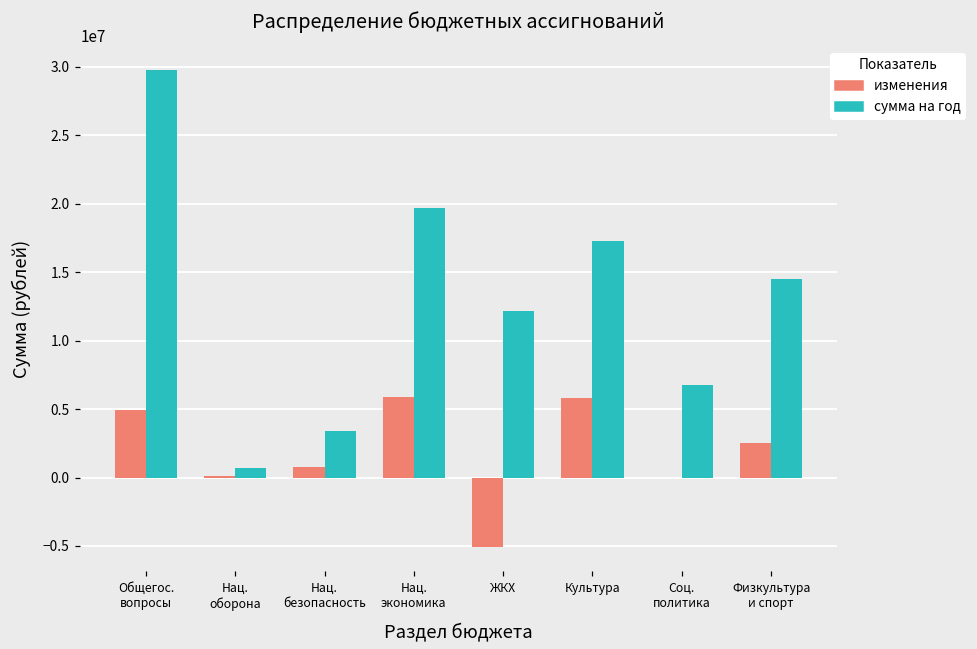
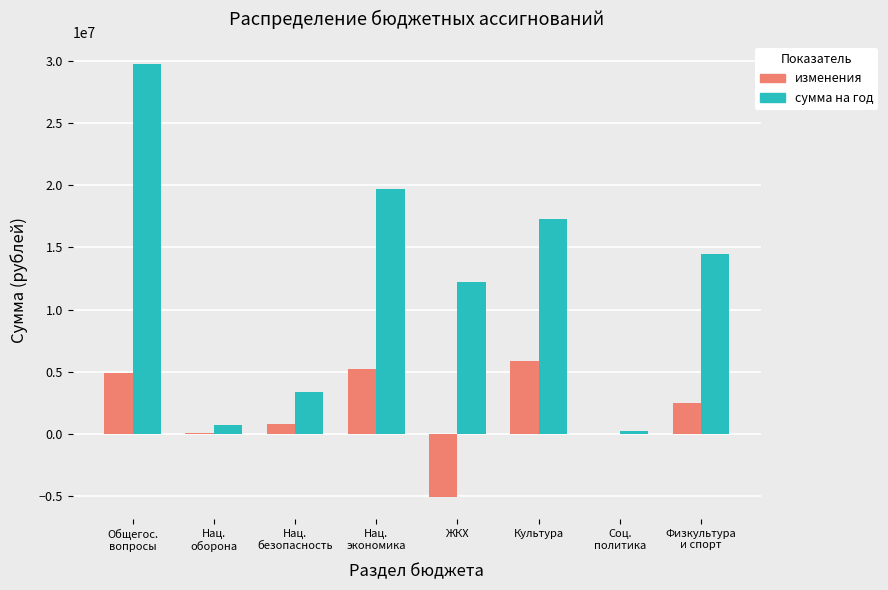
  {
    "изменения": {
      "Общегос. вопросы": 4900000,
      "Нац. безопасность": 800000,
-     "Нац. экономика": 5900000,
+     "Нац. экономика": 5200000,
      "ЖКХ": -5100000,
      "Культура": 5800000,
      "Соц. политика": 0,
      "Физкультура и спорт": 2500000
    },
    "сумма на год": {
      "Общегос. вопросы": 29800000,
      "Нац. оборона": 700000,
      "Нац. безопасность": 3400000,
      "Нац. экономика": 19700000,
      "ЖКХ": 12200000,
      "Культура": 17300000,
-     "Соц. политика": 6700000,
+     "Соц. политика": 200000,
      "Физкультура и спорт": 14500000
    }
  }
